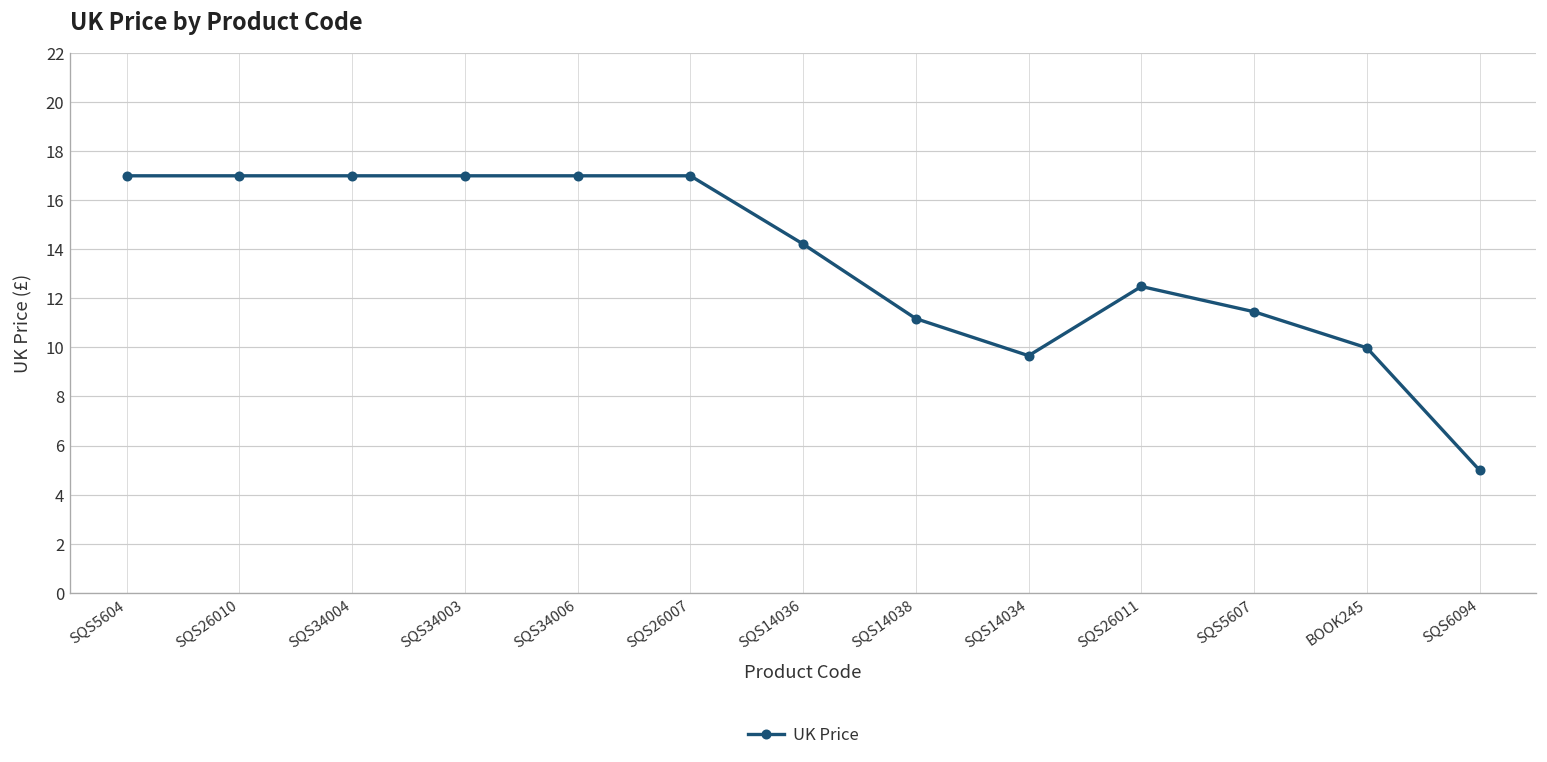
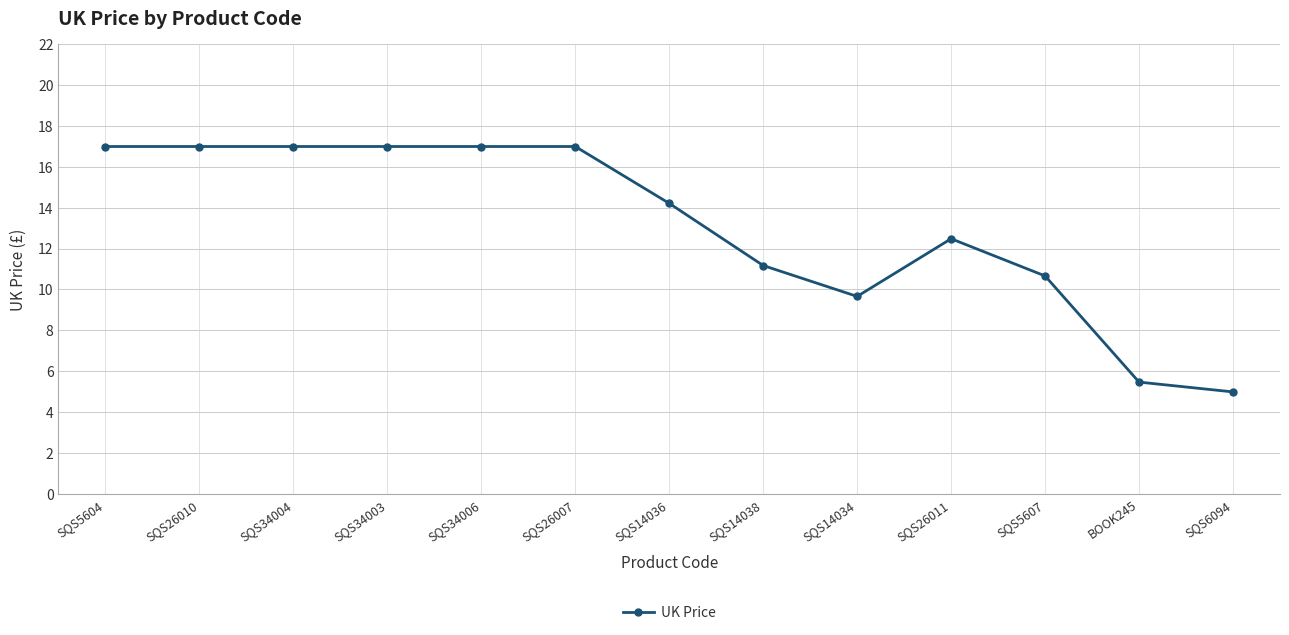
  {
    "SQS5604": 17.0,
    "SQS26010": 17.0,
    "SQS34004": 17.0,
    "SQS34003": 17.0,
    "SQS34006": 17.0,
    "SQS26007": 17.0,
    "SQS14036": 14.2,
    "SQS14038": 11.2,
    "SQS14034": 9.7,
    "SQS26011": 12.5,
-   "SQS5607": 11.5,
-   "BOOK245": 10.0,
+   "SQS5607": 10.7,
+   "BOOK245": 5.5,
    "SQS6094": 5.0
  }
